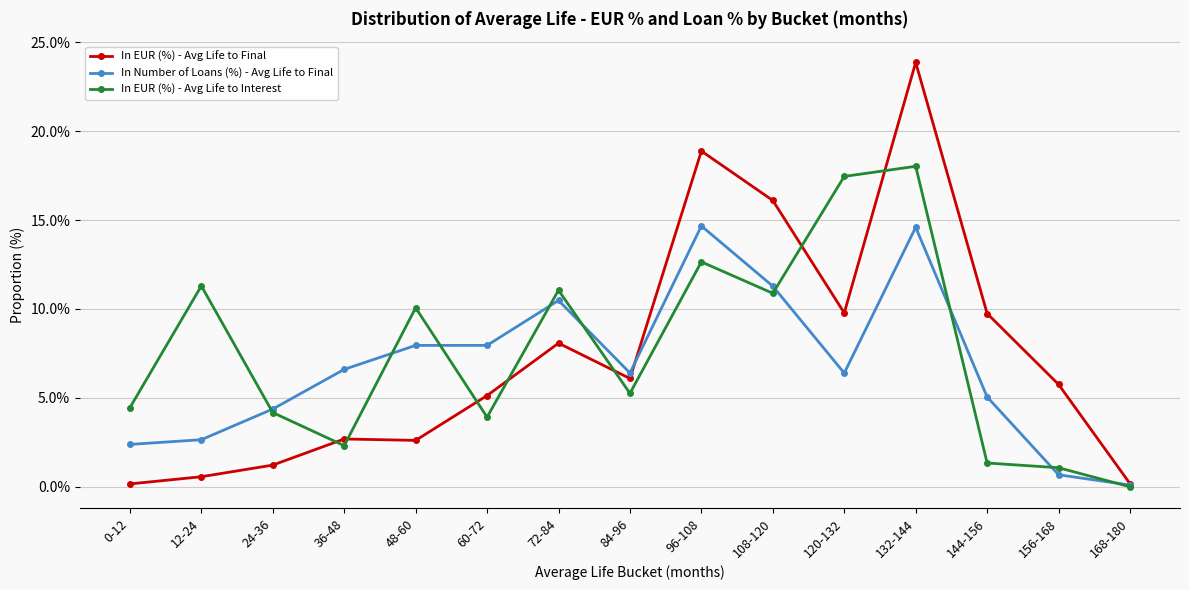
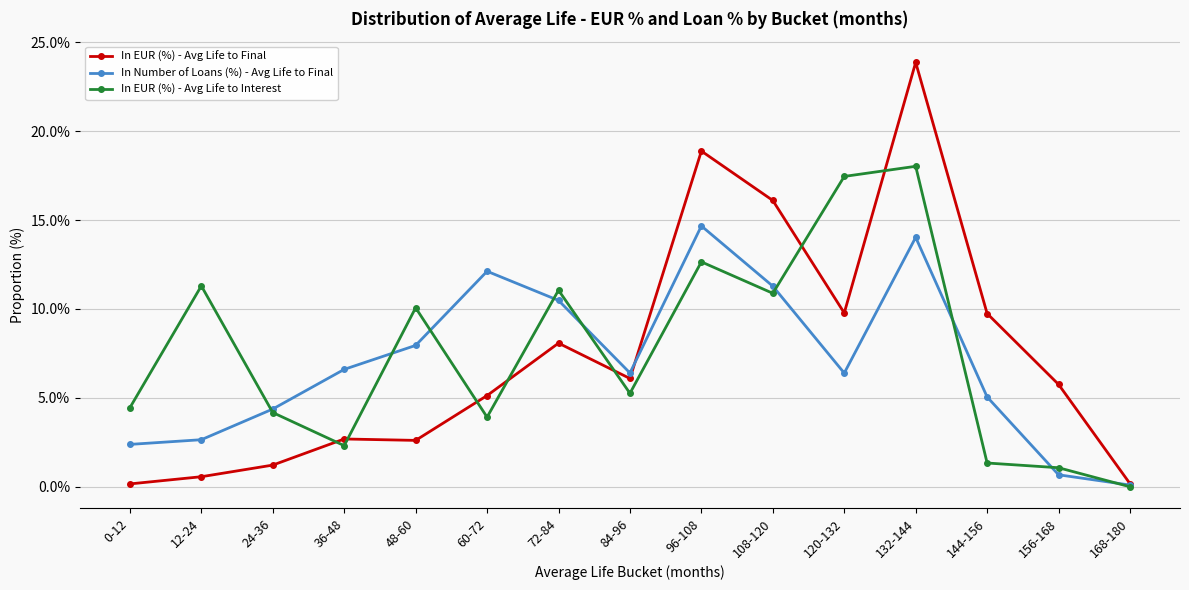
  {
    "In EUR (%) - Avg Life to Final": {
      "0-12": "0.2%",
      "12-24": "0.6%",
      "24-36": "1.2%",
      "36-48": "2.7%",
      "48-60": "2.6%",
      "60-72": "5.1%",
      "72-84": "8.1%",
      "84-96": "6.1%",
      "96-108": "18.9%",
      "108-120": "16.1%",
      "120-132": "9.8%",
      "132-144": "23.9%",
      "144-156": "9.7%",
      "156-168": "5.8%"
    },
    "In Number of Loans (%) - Avg Life to Final": {
      "0-12": "2.4%",
      "12-24": "2.6%",
      "24-36": "4.4%",
      "36-48": "6.6%",
      "48-60": "8.0%",
-     "60-72": "8.0%",
+     "60-72": "12.1%",
      "72-84": "10.5%",
      "84-96": "6.4%",
      "96-108": "14.7%",
      "108-120": "11.3%",
      "120-132": "6.4%",
-     "132-144": "14.6%",
+     "132-144": "14.0%",
      "144-156": "5.1%",
      "156-168": "0.7%"
    },
    "In EUR (%) - Avg Life to Interest": {
      "0-12": "4.4%",
      "12-24": "11.3%",
      "24-36": "4.2%",
      "36-48": "2.3%",
      "48-60": "10.1%",
      "60-72": "3.9%",
      "72-84": "11.1%",
      "84-96": "5.3%",
      "96-108": "12.6%",
      "108-120": "10.9%",
      "120-132": "17.5%",
      "132-144": "18.0%",
      "144-156": "1.3%",
      "156-168": "1.1%"
    }
  }
